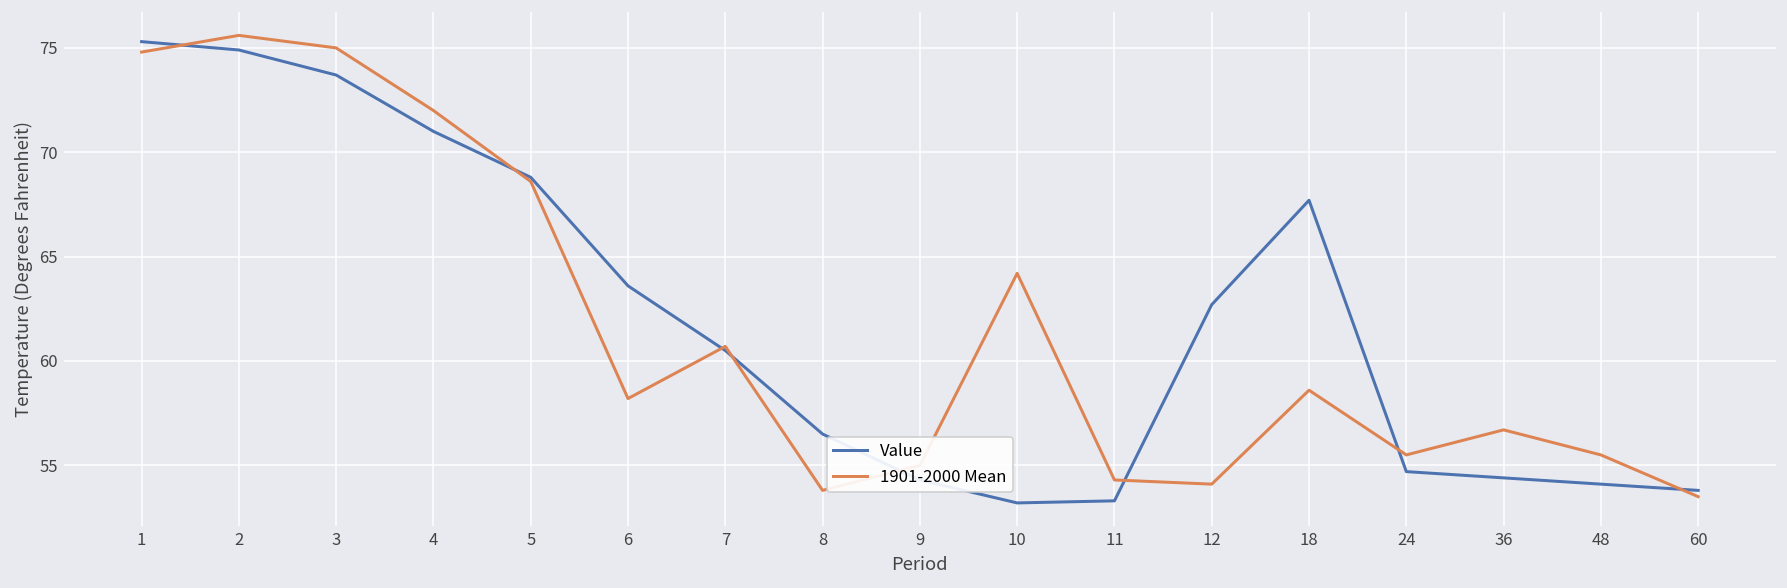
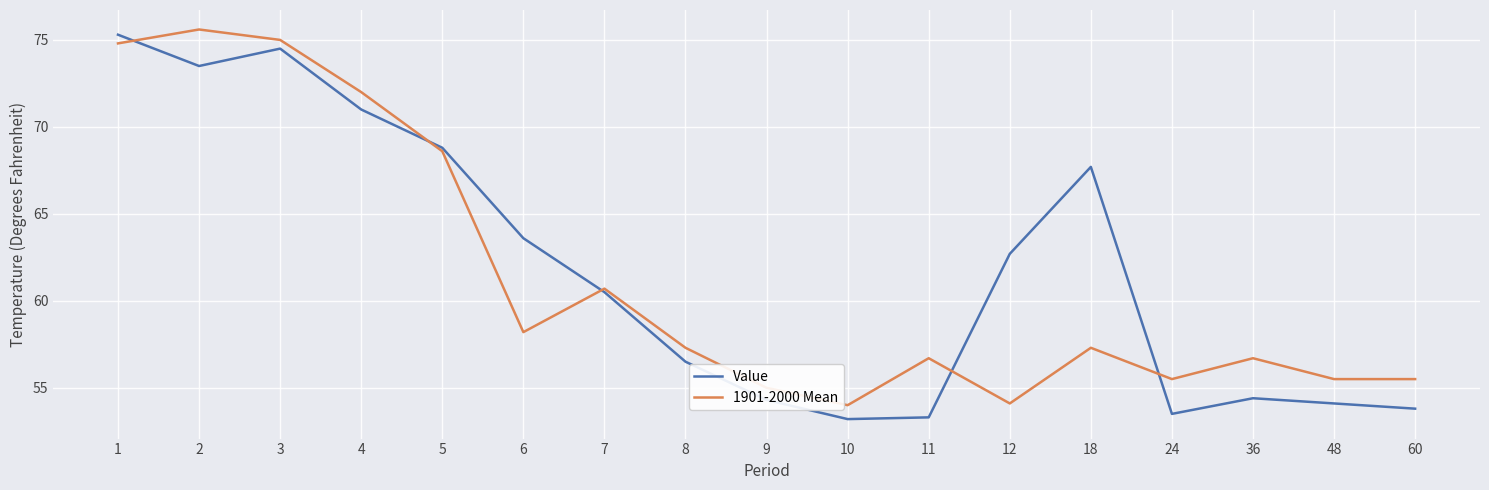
  {
    "Value": {
      "1": 75.3,
-     "2": 74.9,
-     "3": 73.7,
+     "2": 73.5,
+     "3": 74.5,
      "4": 71.0,
      "5": 68.8,
      "6": 63.6,
      "7": 60.5,
      "8": 56.5,
      "10": 53.2,
      "11": 53.3,
      "12": 62.7,
      "18": 67.7,
-     "24": 54.7,
+     "24": 53.5,
      "36": 54.4,
      "48": 54.1,
      "60": 53.8
    },
    "1901-2000 Mean": {
      "1": 74.8,
      "2": 75.6,
      "3": 75.0,
      "4": 72.0,
      "5": 68.6,
      "6": 58.2,
      "7": 60.7,
-     "8": 53.8,
-     "10": 64.2,
-     "11": 54.3,
+     "8": 57.3,
+     "10": 54.0,
+     "11": 56.7,
      "12": 54.1,
-     "18": 58.6,
+     "18": 57.3,
      "24": 55.5,
      "36": 56.7,
      "48": 55.5,
-     "60": 53.5
+     "60": 55.5
    }
  }
